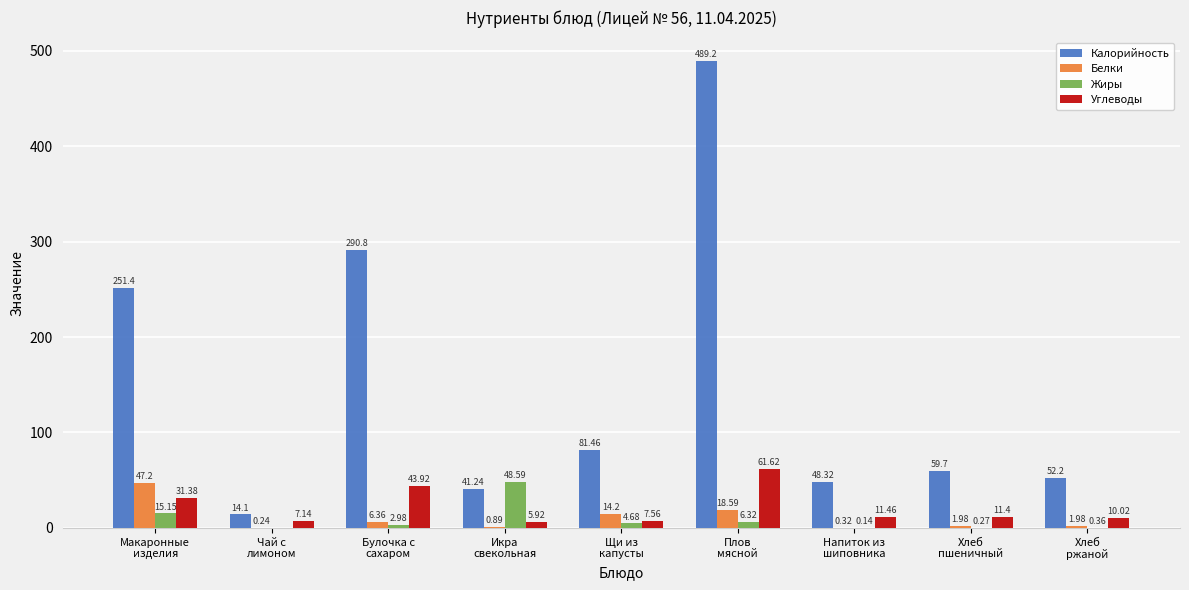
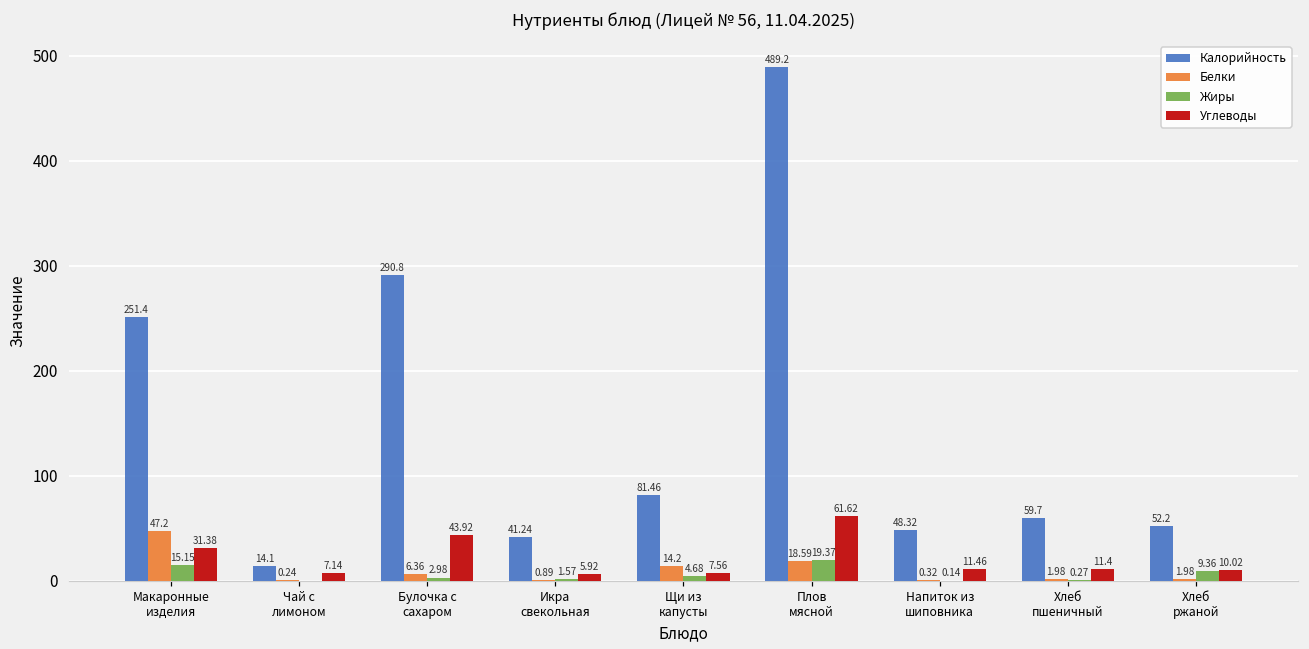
  {
    "Калорийность": {
      "Макаронные изделия": 251.4,
      "Чай с лимоном": 14.1,
      "Булочка с сахаром": 290.8,
      "Икра свекольная": 41.24,
      "Щи из капусты": 81.46,
      "Плов мясной": 489.2,
      "Напиток из шиповника": 48.32,
      "Хлеб пшеничный": 59.7,
      "Хлеб ржаной": 52.2
    },
    "Белки": {
      "Макаронные изделия": 47.2,
      "Чай с лимоном": 0.24,
      "Булочка с сахаром": 6.36,
      "Икра свекольная": 0.89,
      "Щи из капусты": 14.2,
      "Плов мясной": 18.59,
      "Напиток из шиповника": 0.32,
      "Хлеб пшеничный": 1.98,
      "Хлеб ржаной": 1.98
    },
    "Жиры": {
      "Макаронные изделия": 15.15,
      "Булочка с сахаром": 2.98,
-     "Икра свекольная": 48.59,
+     "Икра свекольная": 1.57,
      "Щи из капусты": 4.68,
-     "Плов мясной": 6.32,
+     "Плов мясной": 19.37,
      "Напиток из шиповника": 0.14,
      "Хлеб пшеничный": 0.27,
-     "Хлеб ржаной": 0.36
+     "Хлеб ржаной": 9.36
    },
    "Углеводы": {
      "Макаронные изделия": 31.38,
      "Чай с лимоном": 7.14,
      "Булочка с сахаром": 43.92,
      "Икра свекольная": 5.92,
      "Щи из капусты": 7.56,
      "Плов мясной": 61.62,
      "Напиток из шиповника": 11.46,
      "Хлеб пшеничный": 11.4,
      "Хлеб ржаной": 10.02
    }
  }
